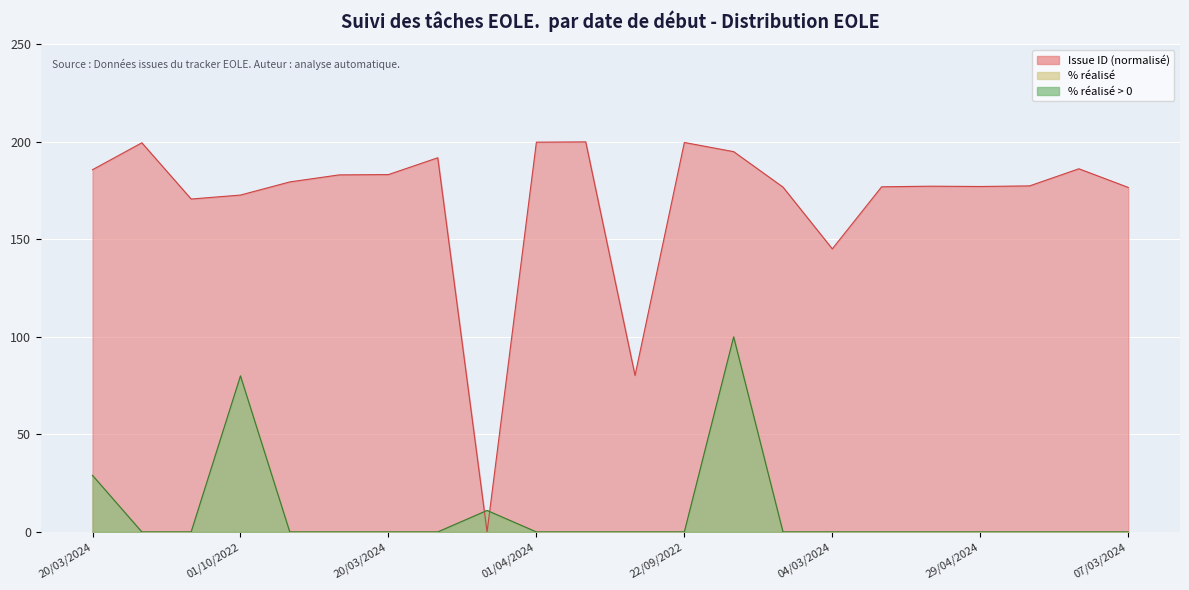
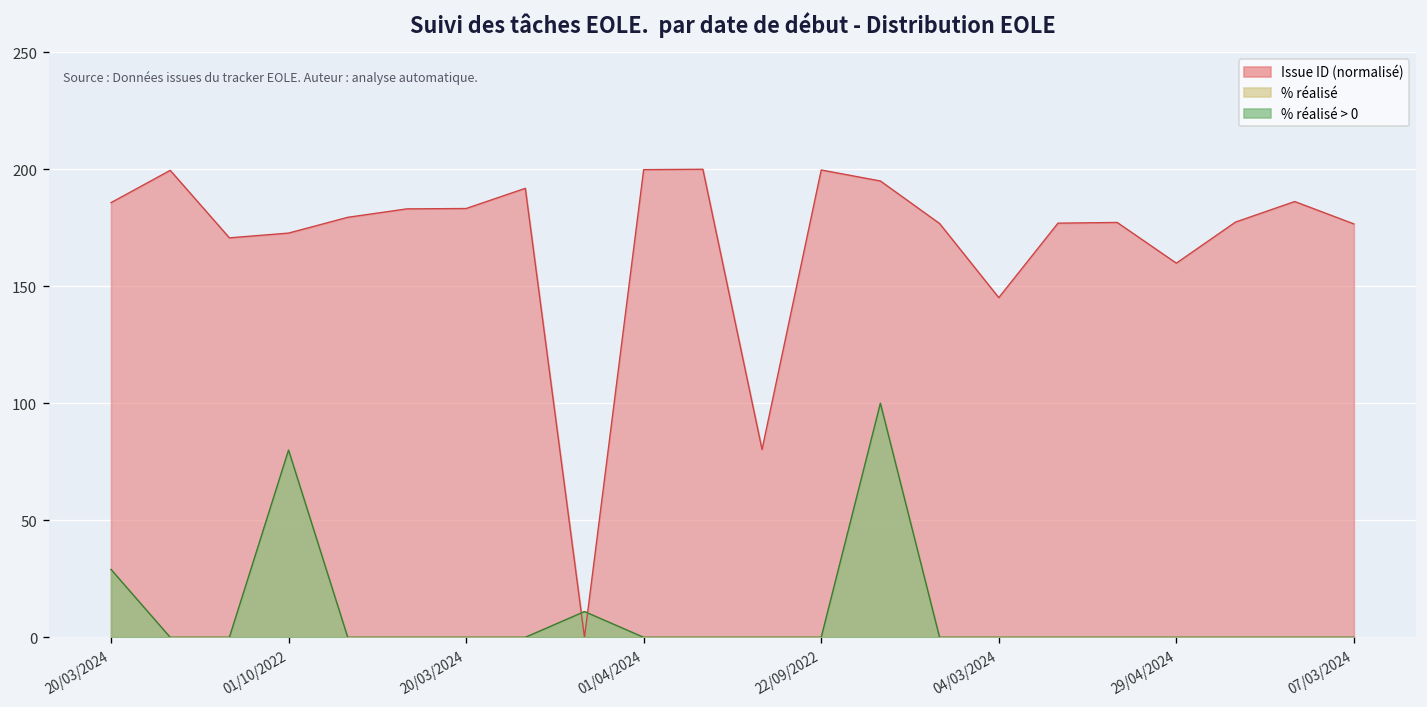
  {
    "Issue ID (normalisé)": {
      "04/03/2024": 145,
-     "29/04/2024": 177
+     "29/04/2024": 160
    },
    "% réalisé > 0": {
      "04/03/2024": 0,
      "29/04/2024": 0
    }
  }
